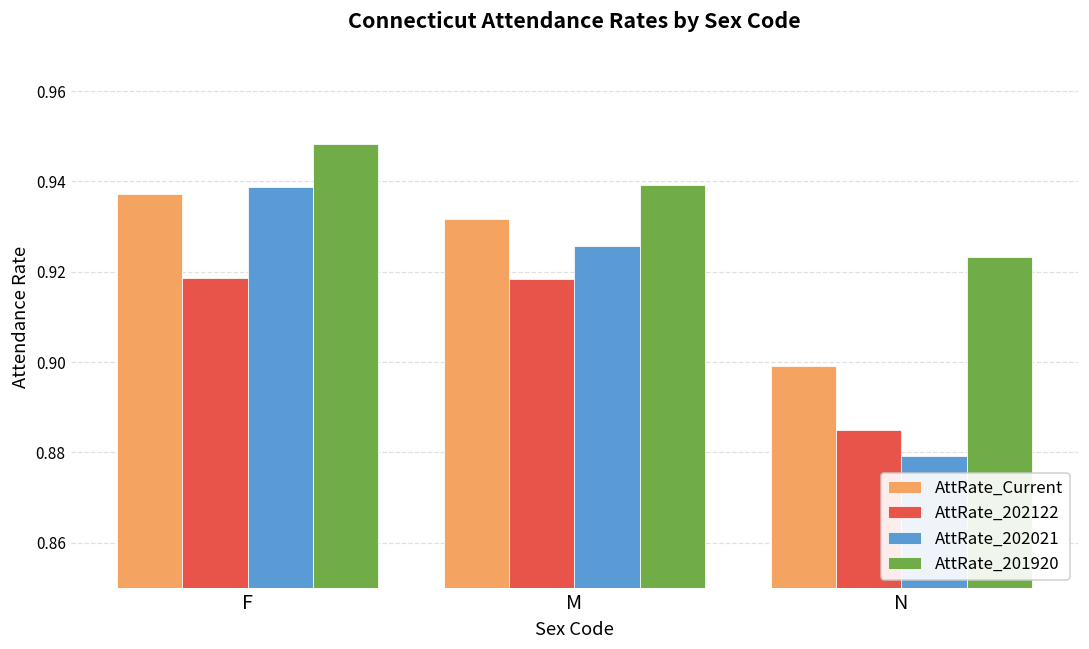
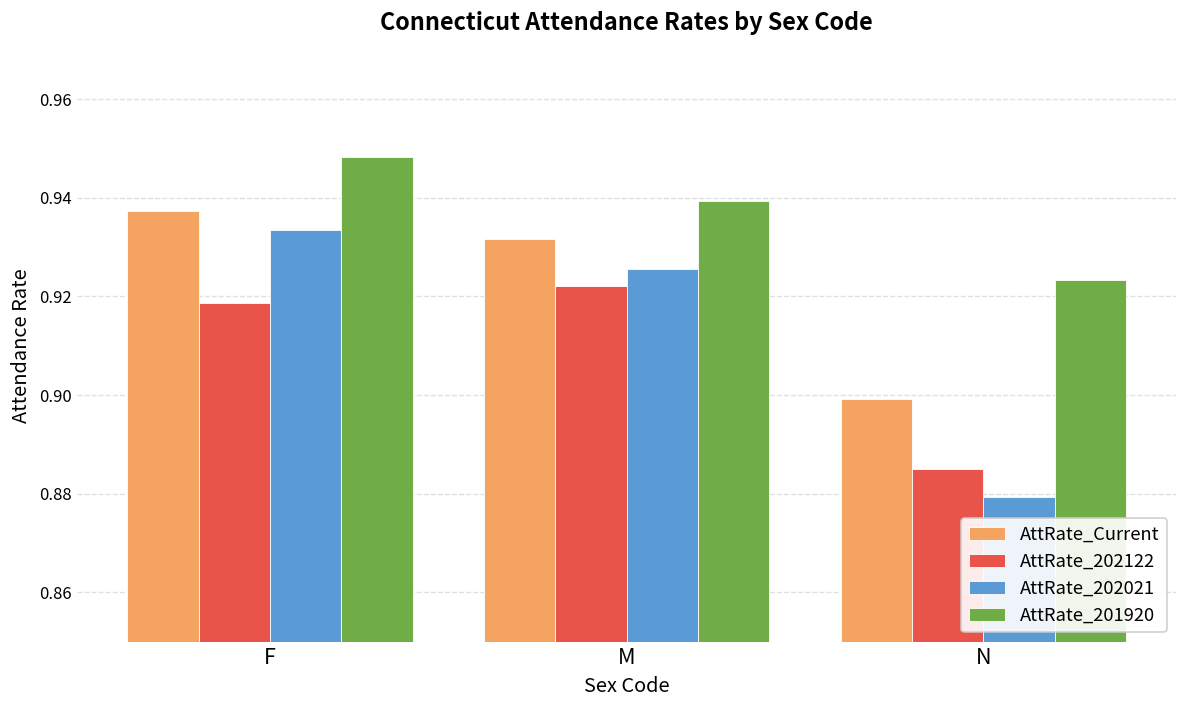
  {
    "AttRate_Current": {
      "F": 0.937,
      "M": 0.932,
      "N": 0.899
    },
    "AttRate_202122": {
      "F": 0.919,
-     "M": 0.919,
+     "M": 0.922,
      "N": 0.885
    },
    "AttRate_202021": {
-     "F": 0.939,
+     "F": 0.933,
      "M": 0.926,
      "N": 0.879
    },
    "AttRate_201920": {
      "F": 0.948,
      "M": 0.939,
      "N": 0.923
    }
  }
